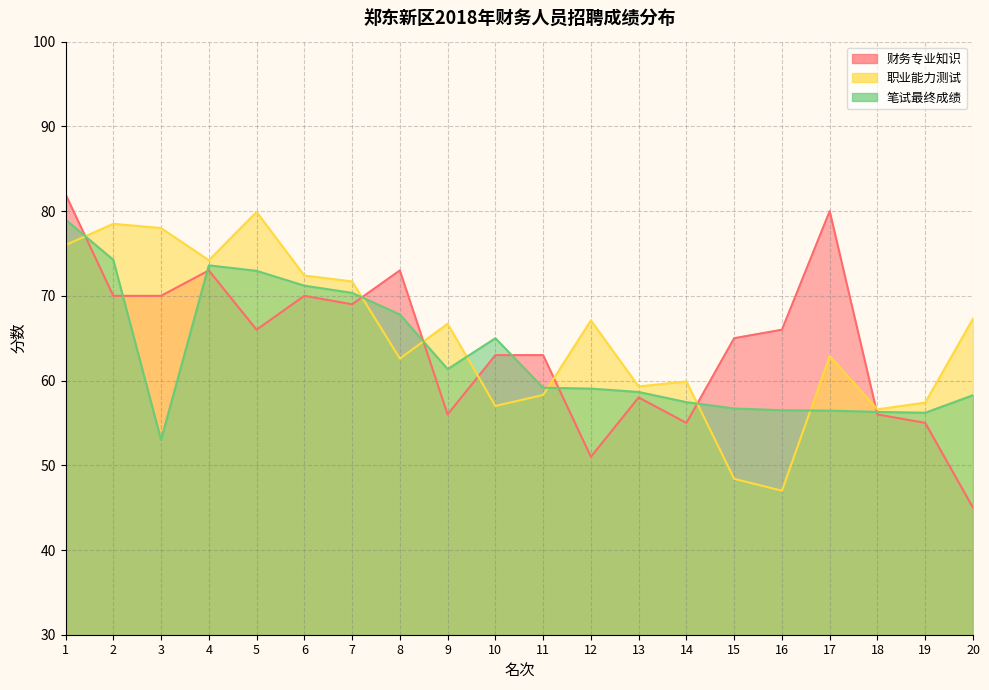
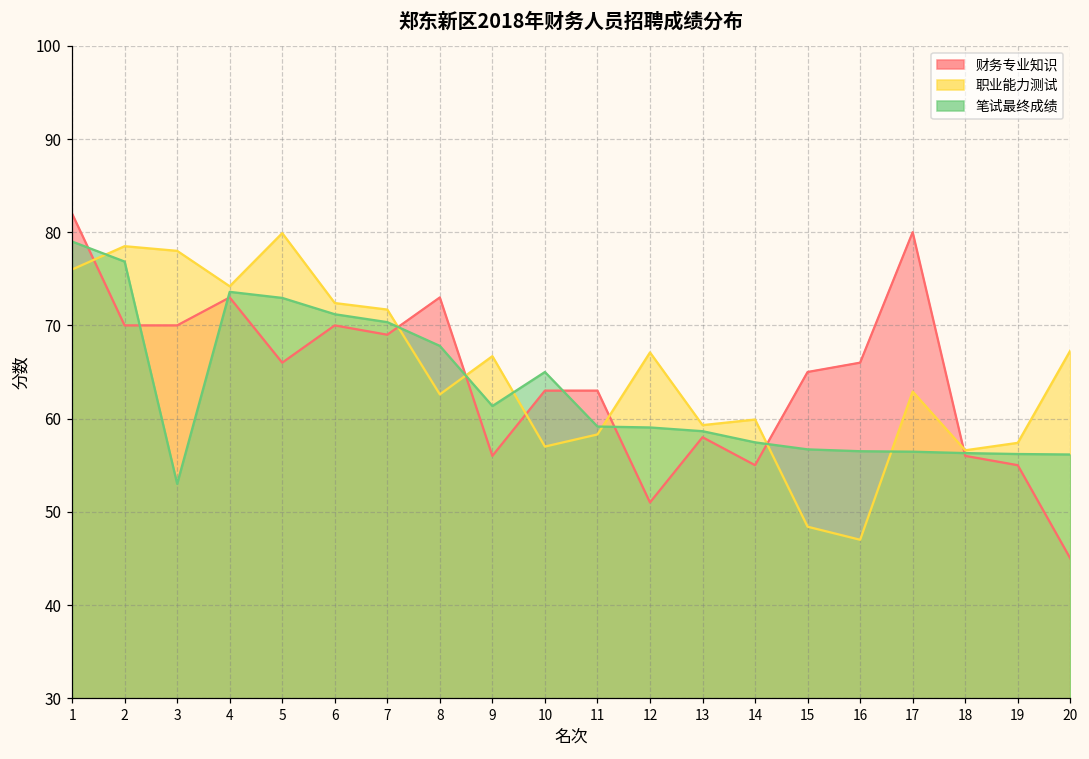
  {
    "财务专业知识": {
      "1": 82,
      "2": 70,
      "3": 70,
      "4": 73,
      "5": 66,
      "6": 70,
      "7": 69,
      "8": 73,
      "9": 56,
      "10": 63,
      "11": 63,
      "12": 51,
      "13": 58,
      "14": 55,
      "15": 65,
      "16": 66,
      "17": 80,
      "19": 55,
      "20": 45
    },
    "职业能力测试": {
      "1": 76,
      "2": 79,
      "3": 78,
      "4": 74,
      "5": 80,
      "6": 72,
      "7": 72,
      "8": 63,
      "9": 67,
      "10": 57,
      "11": 58,
      "12": 67,
      "13": 59,
      "14": 60,
      "15": 48,
      "16": 47,
      "17": 63,
      "19": 57,
      "20": 67
    },
    "笔试最终成绩": {
      "1": 79,
-     "2": 74,
+     "2": 77,
      "3": 53,
      "4": 74,
      "5": 73,
      "6": 71,
      "7": 70,
      "8": 68,
      "9": 61,
      "10": 65,
      "11": 59,
      "12": 59,
      "13": 59,
      "14": 57,
      "15": 57,
      "16": 57,
      "17": 56,
      "19": 56,
-     "20": 58
+     "20": 56
    }
  }
